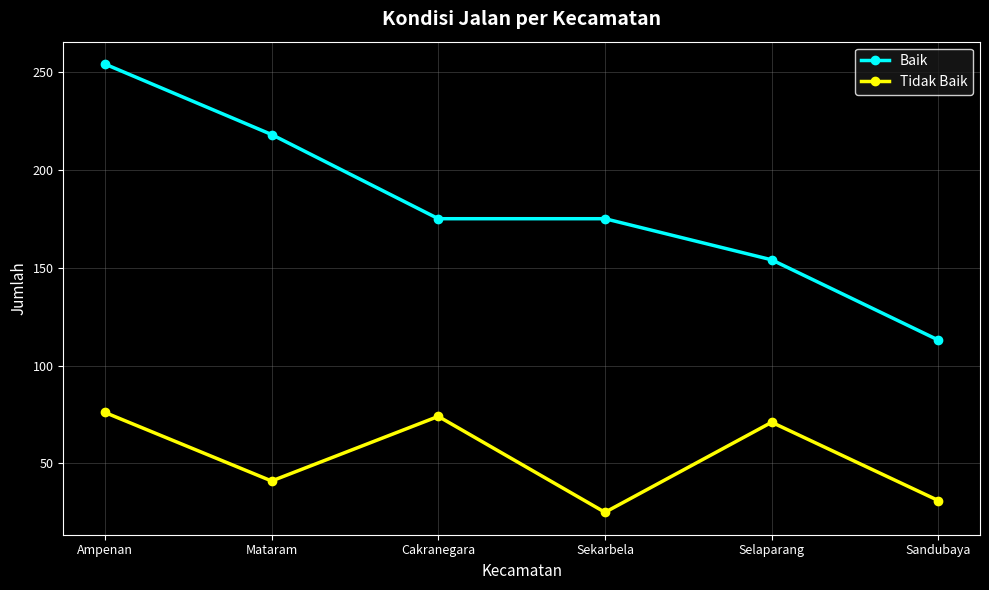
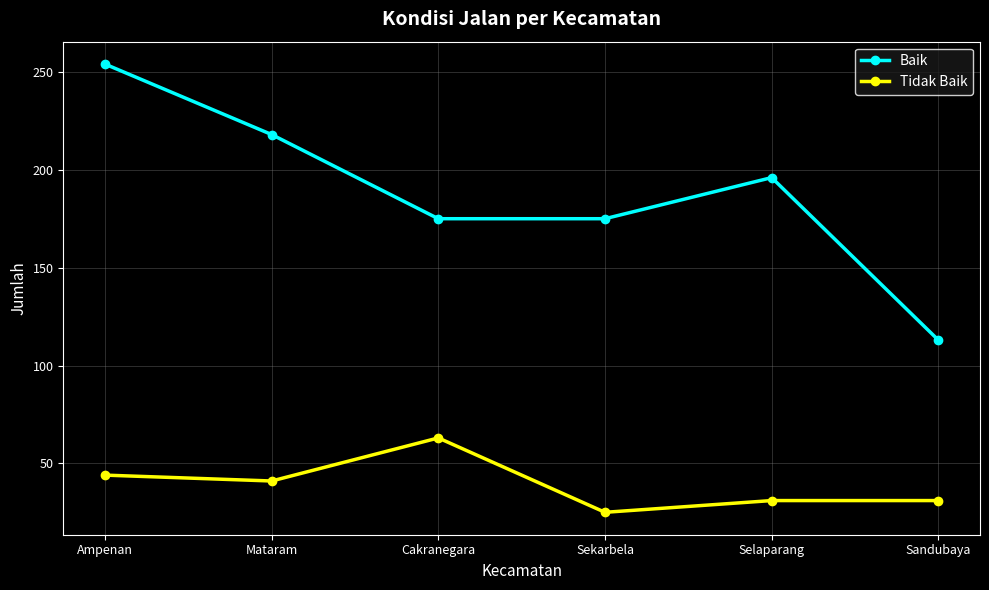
  {
    "Baik": {
      "Ampenan": 254,
      "Mataram": 218,
      "Cakranegara": 175,
      "Sekarbela": 175,
-     "Selaparang": 154,
+     "Selaparang": 196,
      "Sandubaya": 113
    },
    "Tidak Baik": {
-     "Ampenan": 76,
+     "Ampenan": 44,
      "Mataram": 41,
-     "Cakranegara": 74,
+     "Cakranegara": 63,
      "Sekarbela": 25,
-     "Selaparang": 71,
+     "Selaparang": 31,
      "Sandubaya": 31
    }
  }
